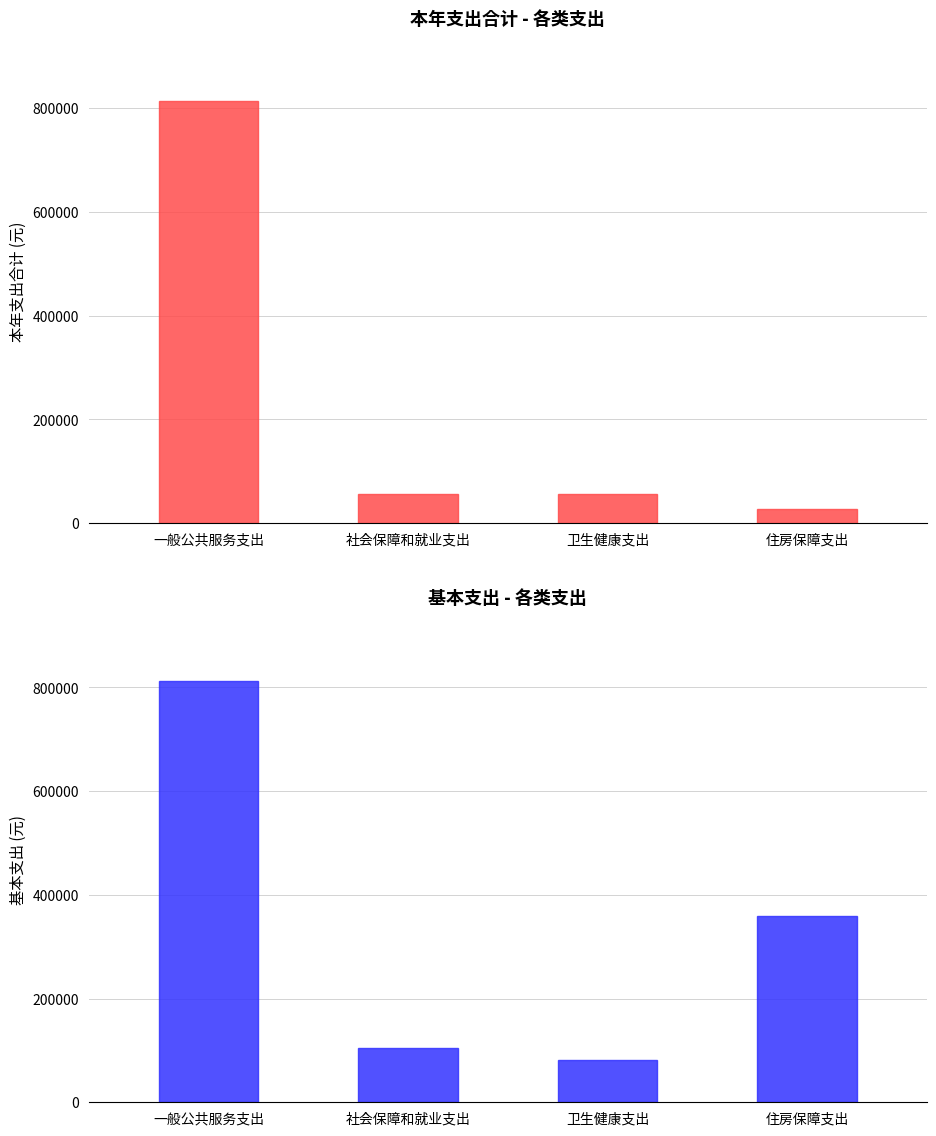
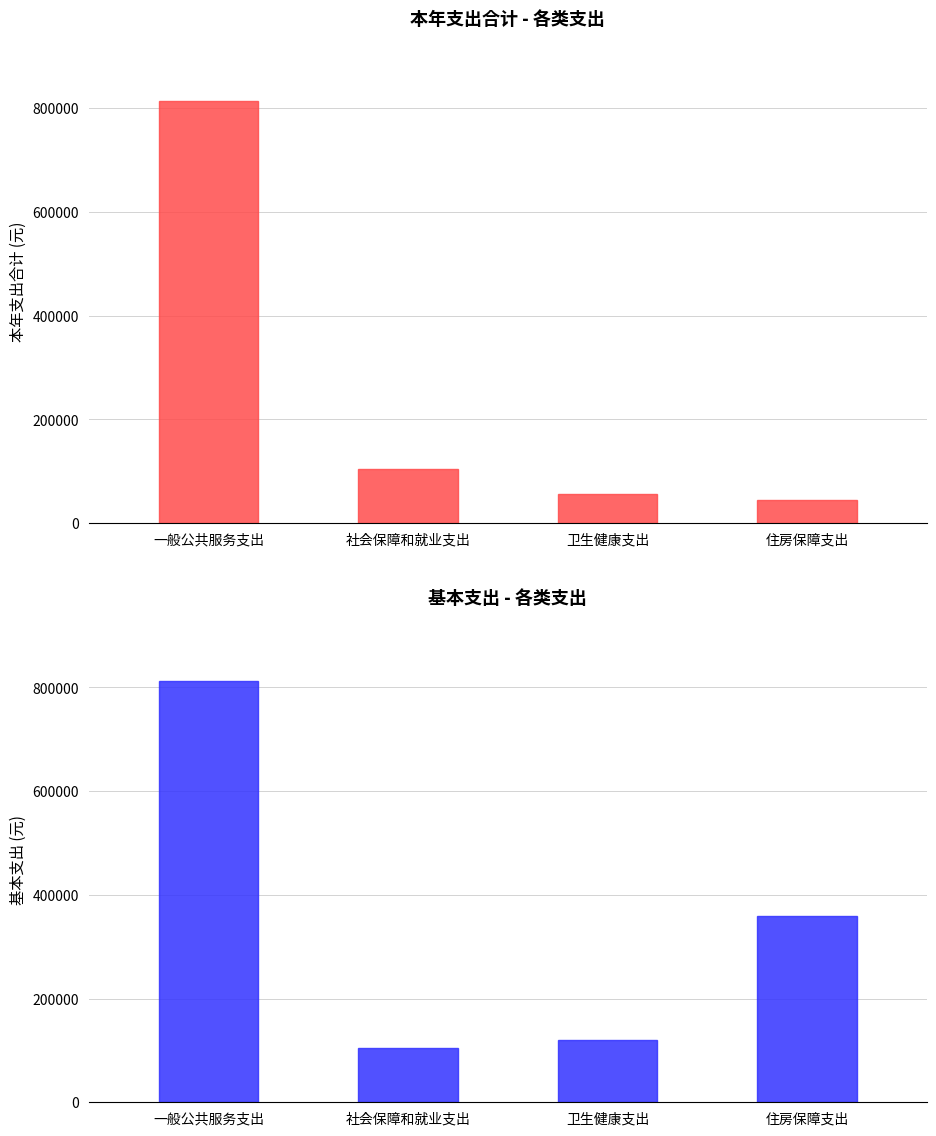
  {
    "本年支出合计 - 各类支出": {
      "一般公共服务支出": 810000,
-     "社会保障和就业支出": 60000,
+     "社会保障和就业支出": 100000,
      "卫生健康支出": 60000,
-     "住房保障支出": 30000
+     "住房保障支出": 40000
    },
    "基本支出 - 各类支出": {
      "一般公共服务支出": 810000,
      "社会保障和就业支出": 100000,
-     "卫生健康支出": 80000,
+     "卫生健康支出": 120000,
      "住房保障支出": 360000
    }
  }
